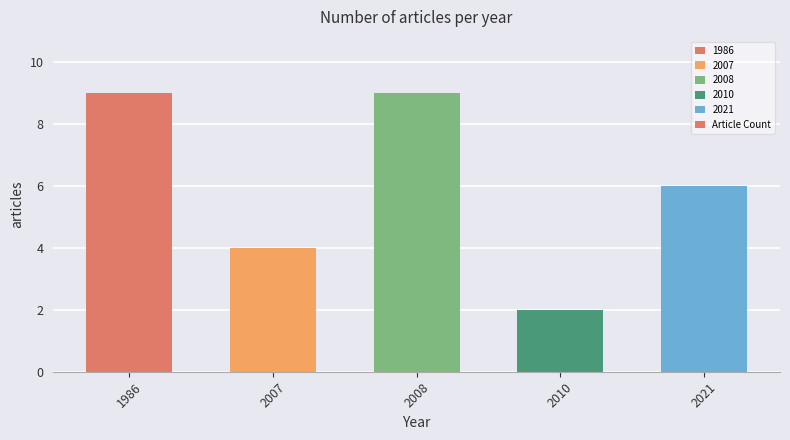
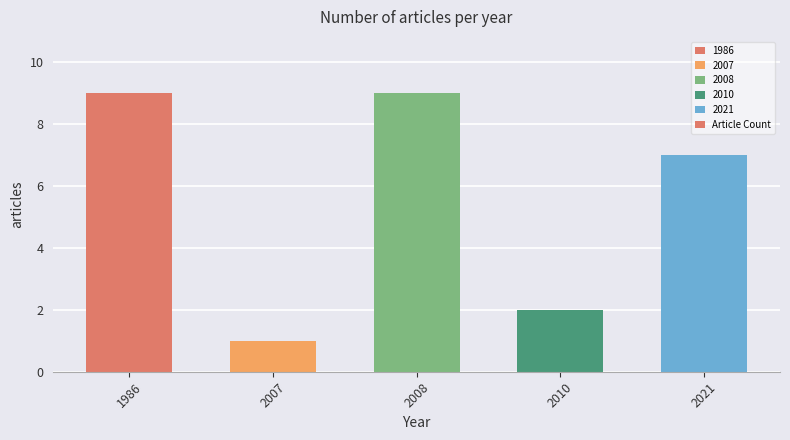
  {
    "1986": 9,
-   "2007": 4,
+   "2007": 1,
    "2008": 9,
    "2010": 2,
-   "2021": 6
+   "2021": 7
  }
